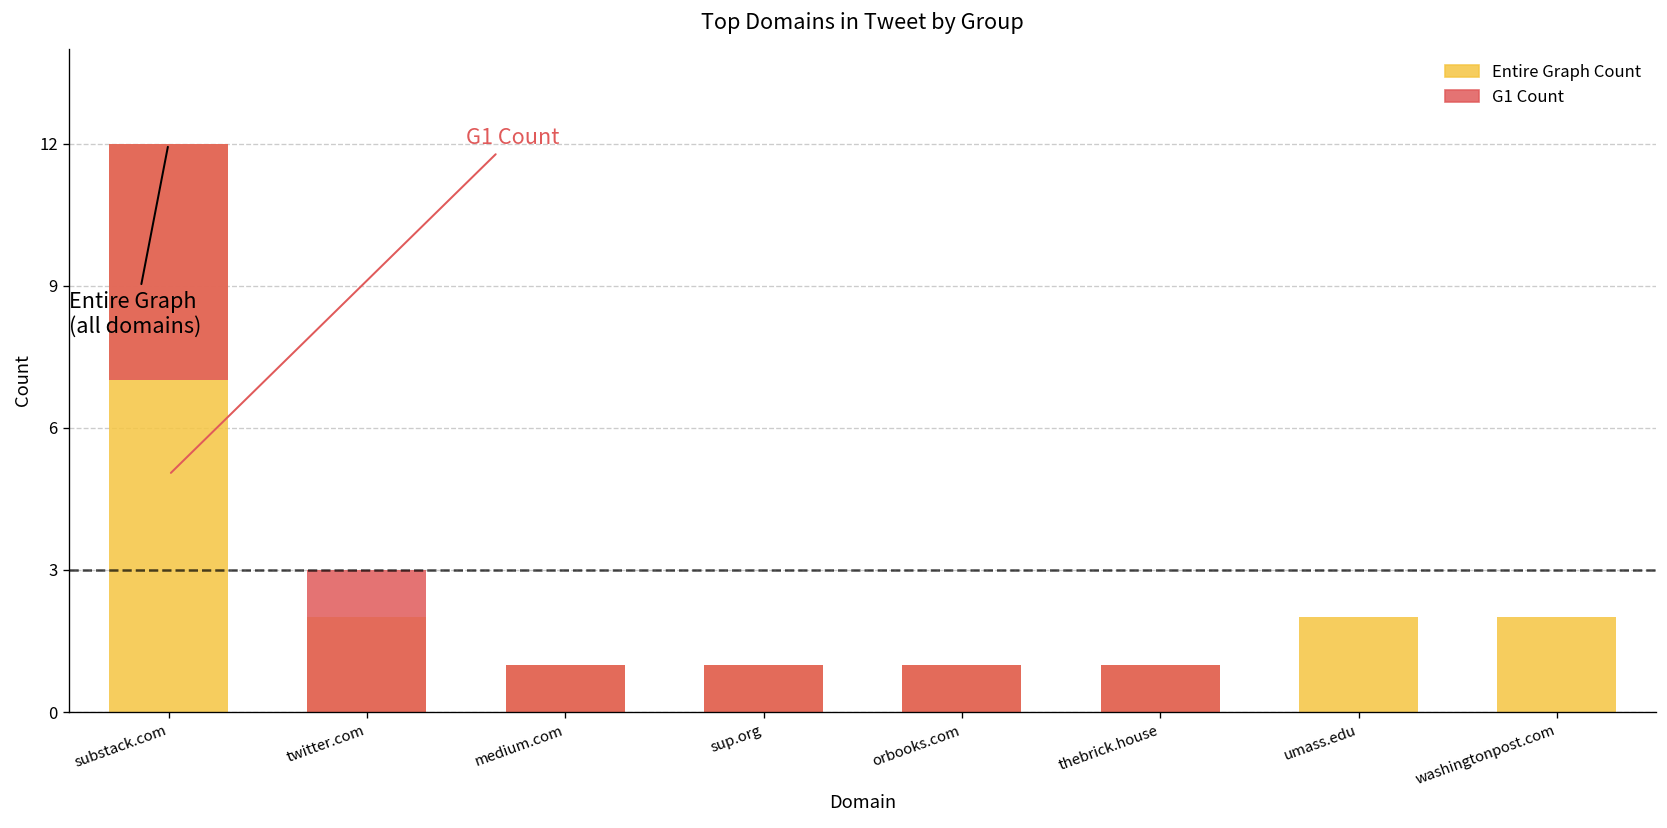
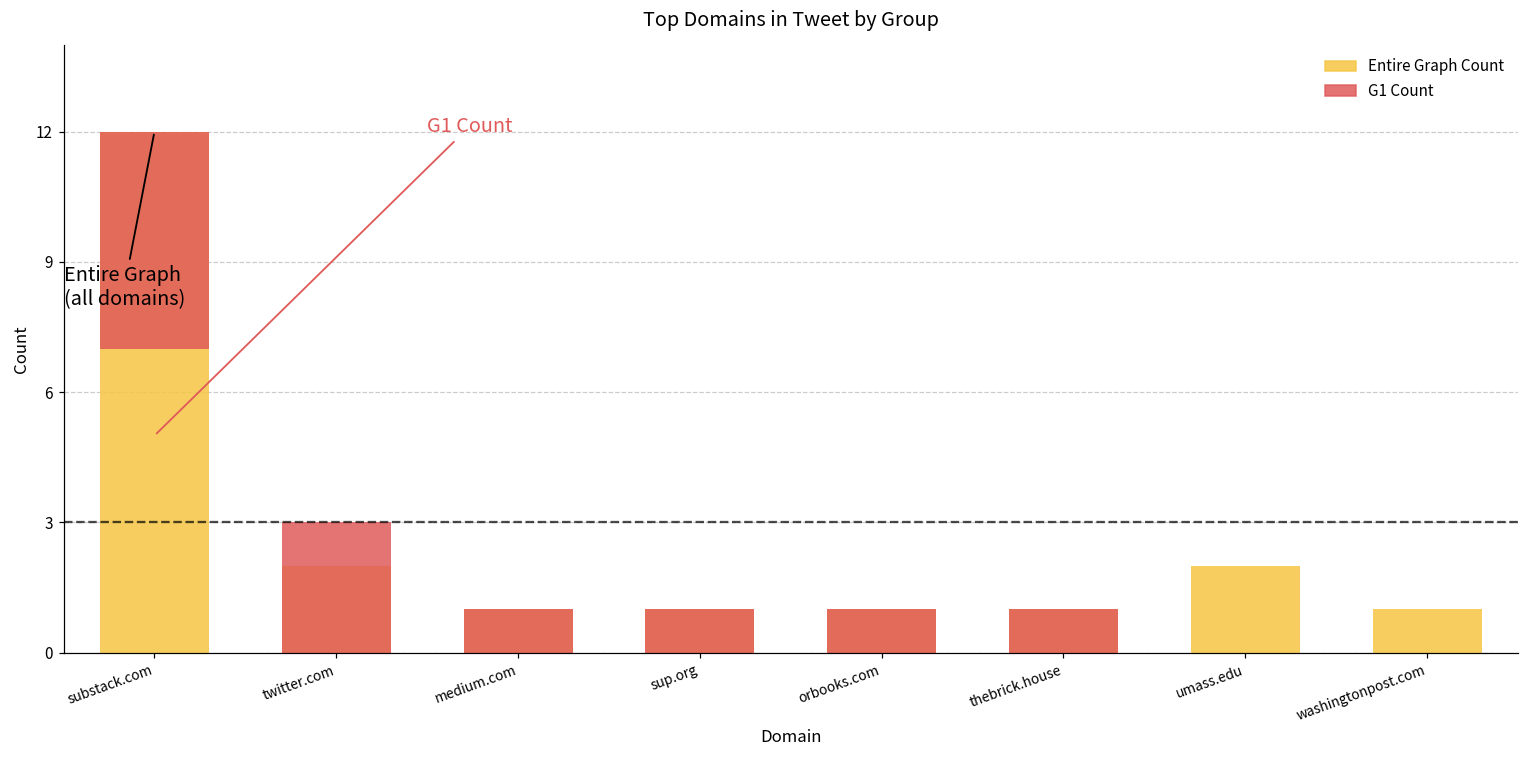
  {
    "Entire Graph Count": {
      "substack.com": 12,
      "medium.com": 1,
      "sup.org": 1,
      "orbooks.com": 1,
      "thebrick.house": 1,
      "umass.edu": 2,
-     "washingtonpost.com": 2
+     "washingtonpost.com": 1
    }
  }
